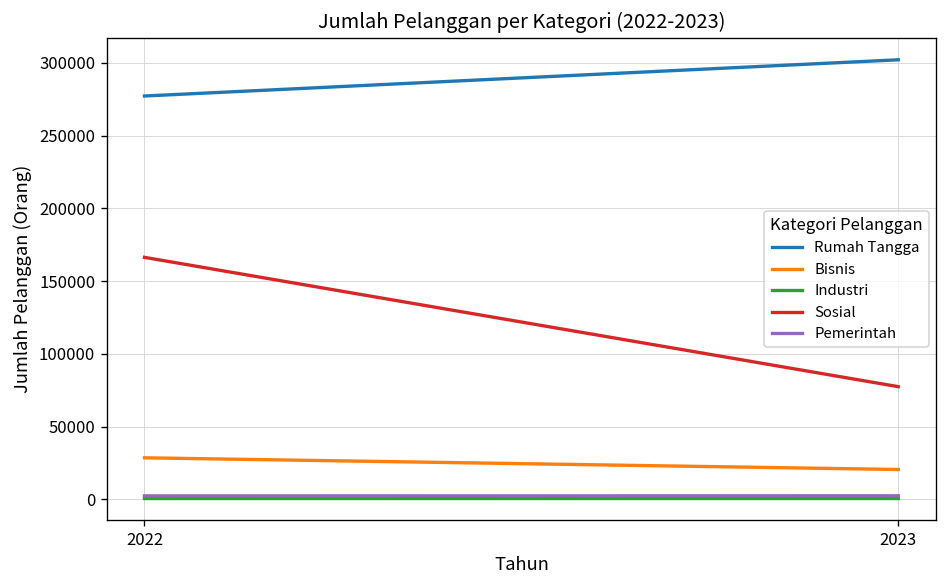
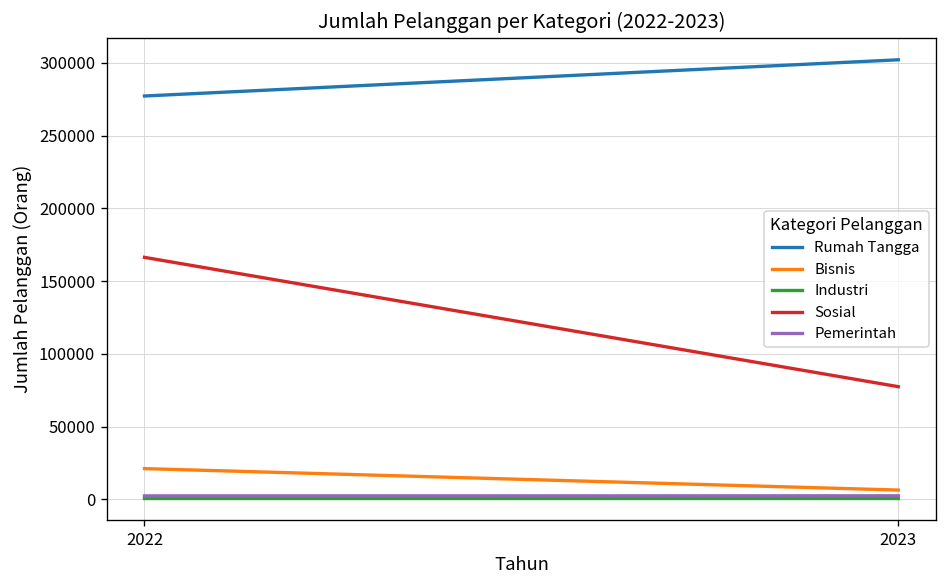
  {
    "Rumah Tangga": {
      "2022": 277000,
      "2023": 302000
    },
    "Bisnis": {
-     "2022": 29000,
-     "2023": 20000
+     "2022": 21000,
+     "2023": 6000
    },
    "Sosial": {
      "2022": 166000,
      "2023": 77000
    }
  }
